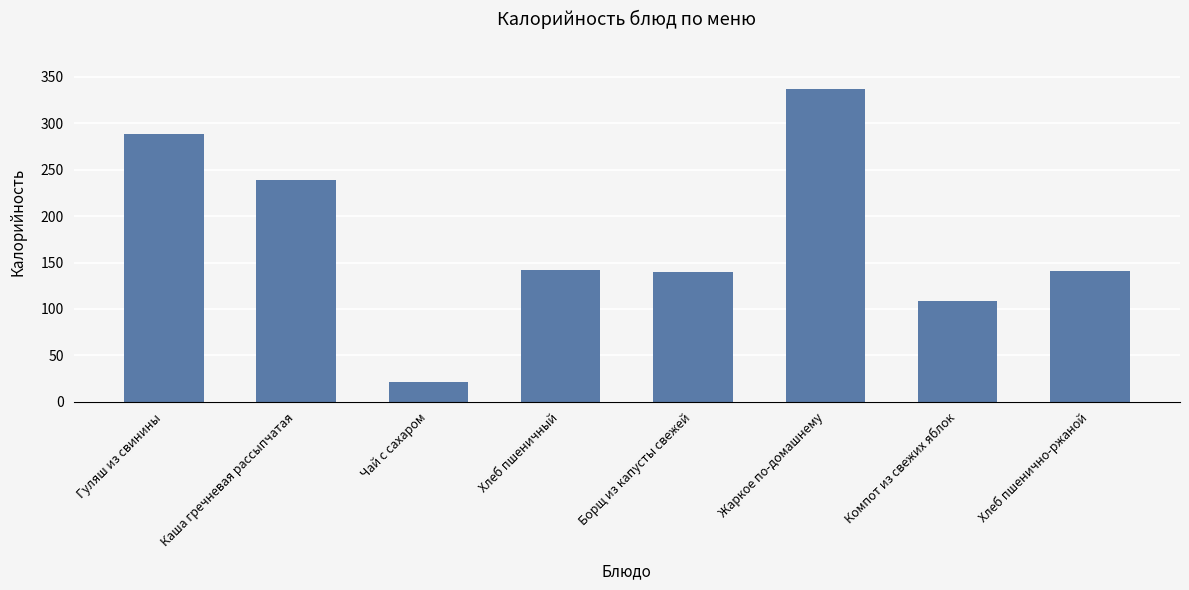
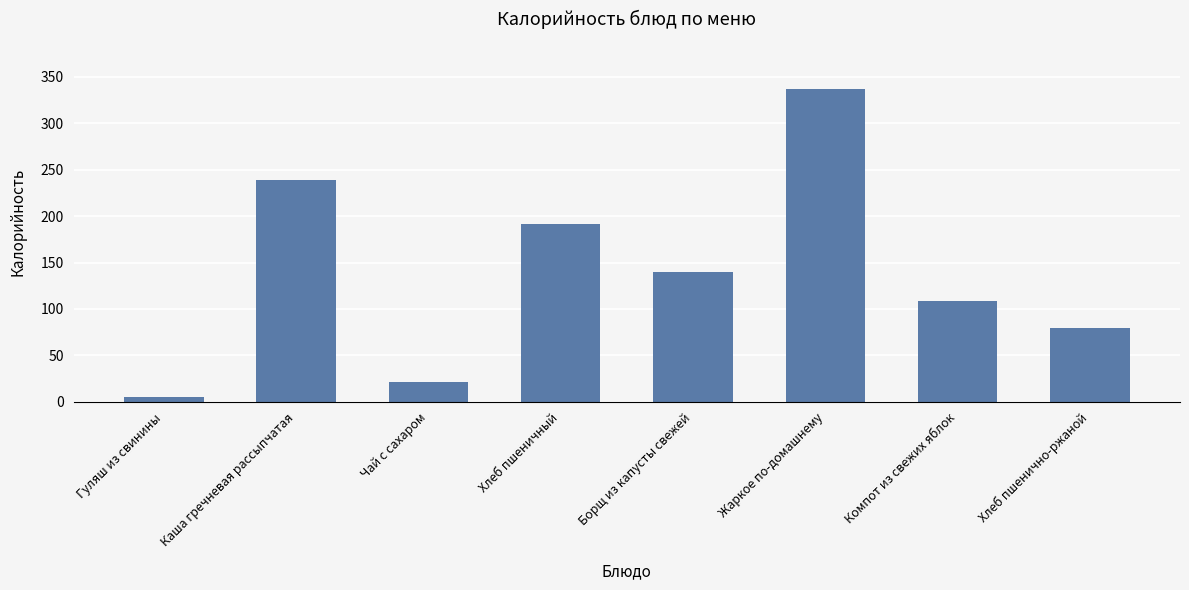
  {
-   "Гуляш из свинины": 290,
+   "Гуляш из свинины": 10,
    "Каша гречневая рассыпчатая": 240,
    "Чай с сахаром": 20,
-   "Хлеб пшеничный": 140,
+   "Хлеб пшеничный": 190,
    "Борщ из капусты свежей": 140,
    "Жаркое по-домашнему": 340,
    "Компот из свежих яблок": 110,
-   "Хлеб пшенично-ржаной": 140
+   "Хлеб пшенично-ржаной": 80
  }
